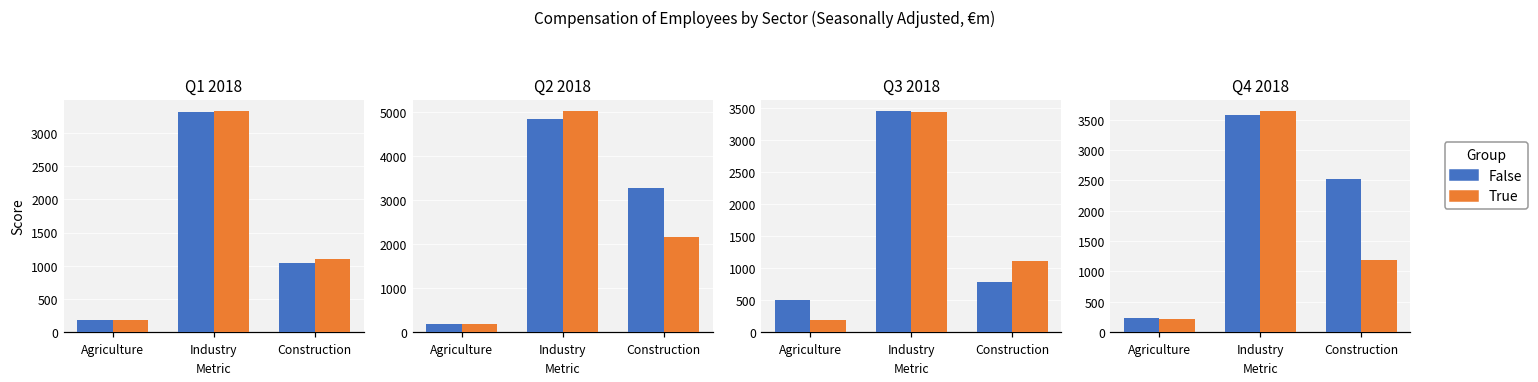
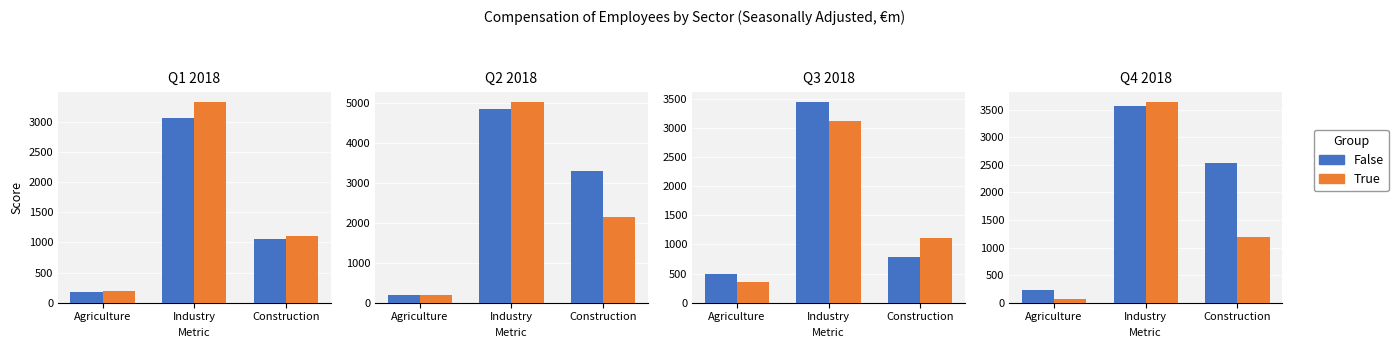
  {
    "Q1 2018": {
      "False": {
        "Agriculture": 200,
-       "Industry": 3300,
+       "Industry": 3100,
        "Construction": 1000
      },
      "True": {
        "Agriculture": 200,
        "Industry": 3300,
        "Construction": 1100
      }
    },
    "Q2 2018": {
      "False": {
        "Agriculture": 200,
        "Industry": 4800,
        "Construction": 3300
      },
      "True": {
        "Agriculture": 200,
        "Industry": 5000,
        "Construction": 2200
      }
    },
    "Q3 2018": {
      "False": {
        "Agriculture": 500,
        "Industry": 3500,
        "Construction": 800
      },
      "True": {
-       "Agriculture": 200,
-       "Industry": 3400,
+       "Agriculture": 400,
+       "Industry": 3100,
        "Construction": 1100
      }
    },
    "Q4 2018": {
      "False": {
        "Agriculture": 200,
        "Industry": 3600,
        "Construction": 2500
      },
      "True": {
-       "Agriculture": 200,
+       "Agriculture": 100,
        "Industry": 3600,
        "Construction": 1200
      }
    }
  }
